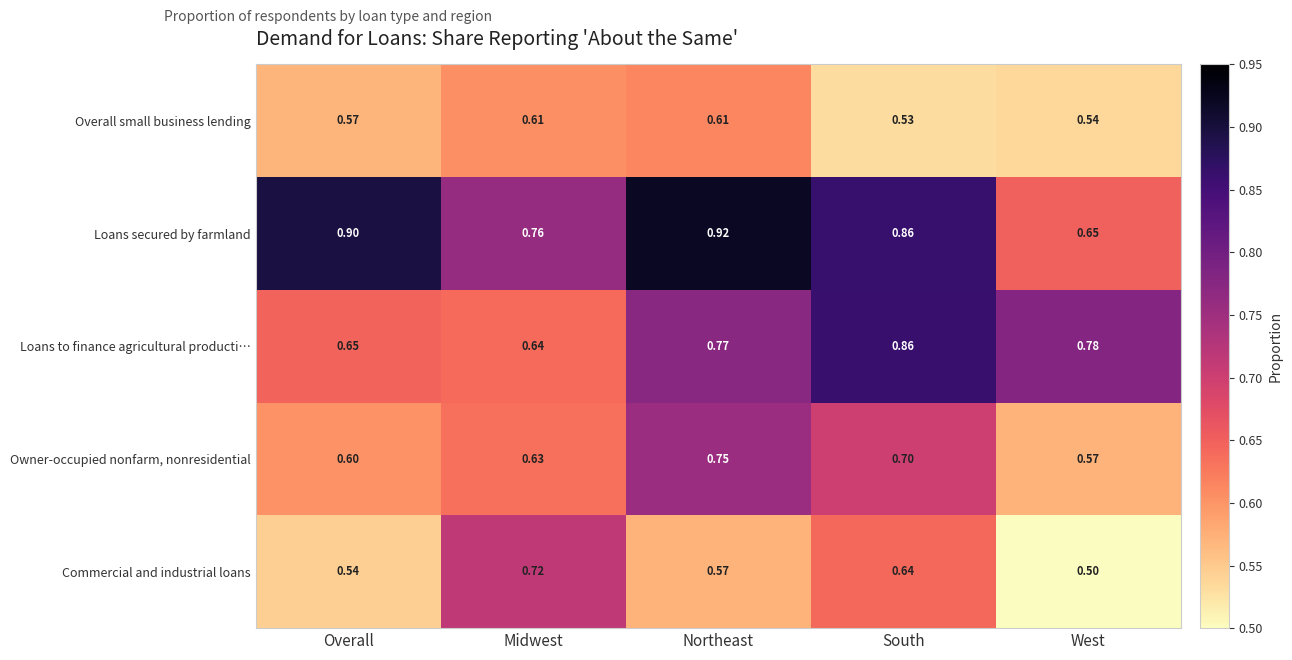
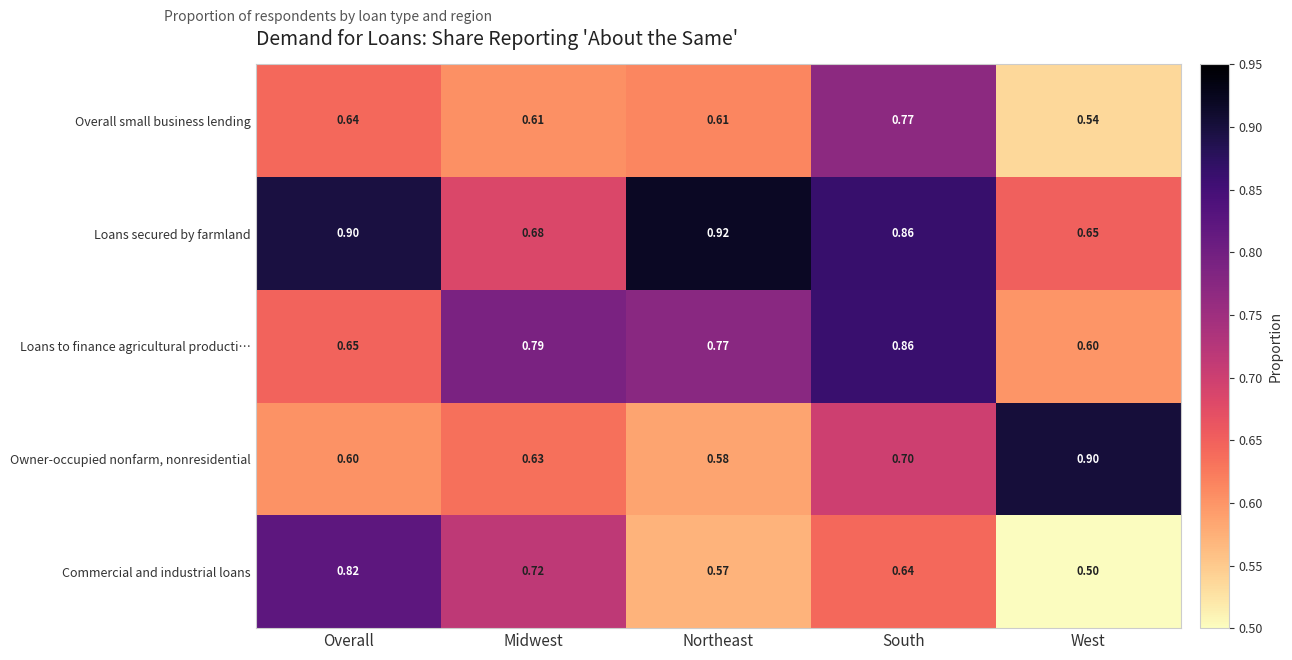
  {
    "Overall small business lending": {
-     "Overall": 0.57,
+     "Overall": 0.64,
      "Midwest": 0.61,
      "Northeast": 0.61,
-     "South": 0.53,
+     "South": 0.77,
      "West": 0.54
    },
    "Loans secured by farmland": {
      "Overall": 0.90,
-     "Midwest": 0.76,
+     "Midwest": 0.68,
      "Northeast": 0.92,
      "South": 0.86,
      "West": 0.65
    },
    "Loans to finance agricultural producti…": {
      "Overall": 0.65,
-     "Midwest": 0.64,
+     "Midwest": 0.79,
      "Northeast": 0.77,
      "South": 0.86,
-     "West": 0.78
+     "West": 0.60
    },
    "Owner-occupied nonfarm, nonresidential": {
      "Overall": 0.60,
      "Midwest": 0.63,
-     "Northeast": 0.75,
+     "Northeast": 0.58,
      "South": 0.70,
-     "West": 0.57
+     "West": 0.90
    },
    "Commercial and industrial loans": {
-     "Overall": 0.54,
+     "Overall": 0.82,
      "Midwest": 0.72,
      "Northeast": 0.57,
      "South": 0.64,
      "West": 0.50
    }
  }
